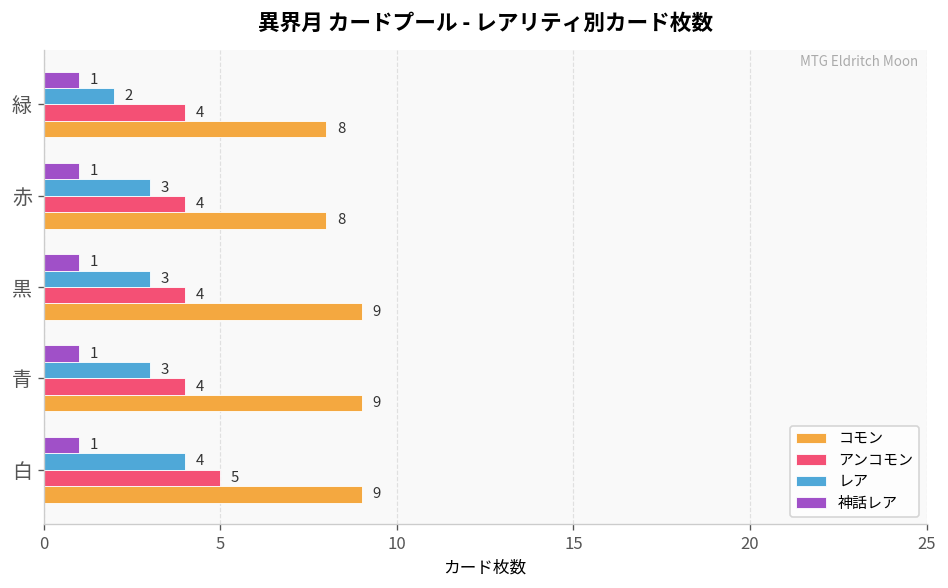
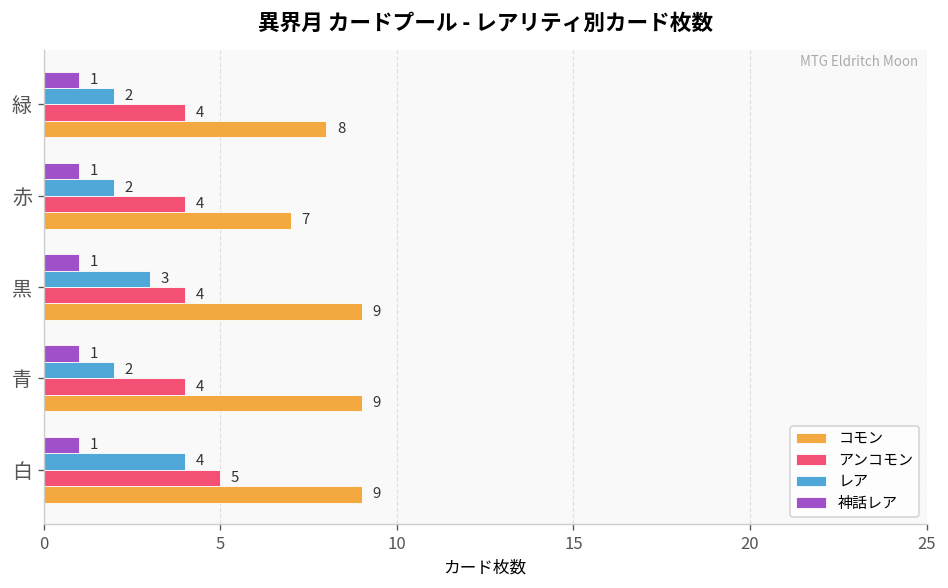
  {
    "コモン": {
      "緑": 8,
-     "赤": 8,
+     "赤": 7,
      "黒": 9,
      "青": 9,
      "白": 9
    },
    "アンコモン": {
      "緑": 4,
      "赤": 4,
      "黒": 4,
      "青": 4,
      "白": 5
    },
    "レア": {
      "緑": 2,
-     "赤": 3,
+     "赤": 2,
      "黒": 3,
-     "青": 3,
+     "青": 2,
      "白": 4
    },
    "神話レア": {
      "緑": 1,
      "赤": 1,
      "黒": 1,
      "青": 1,
      "白": 1
    }
  }
